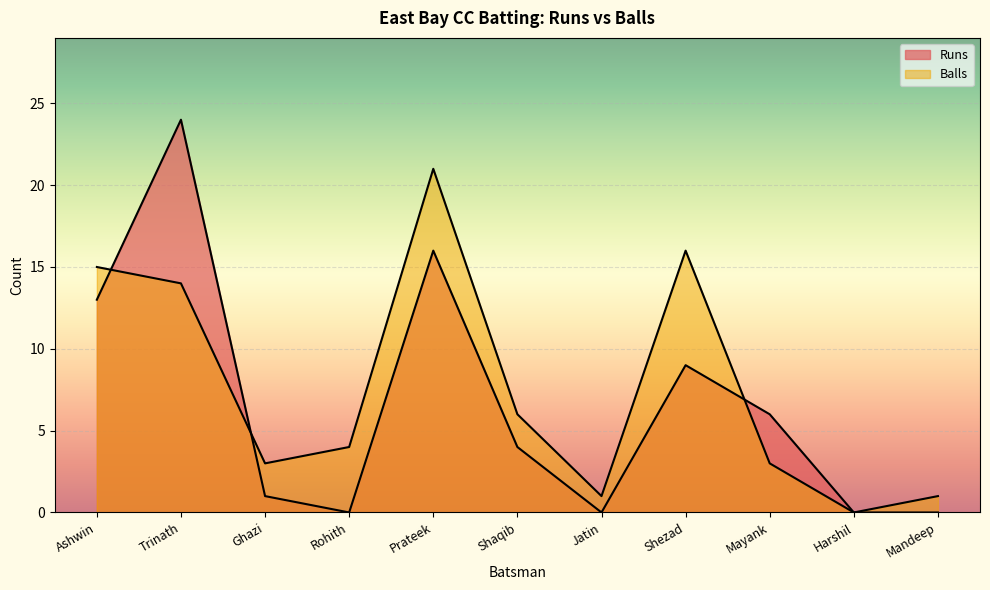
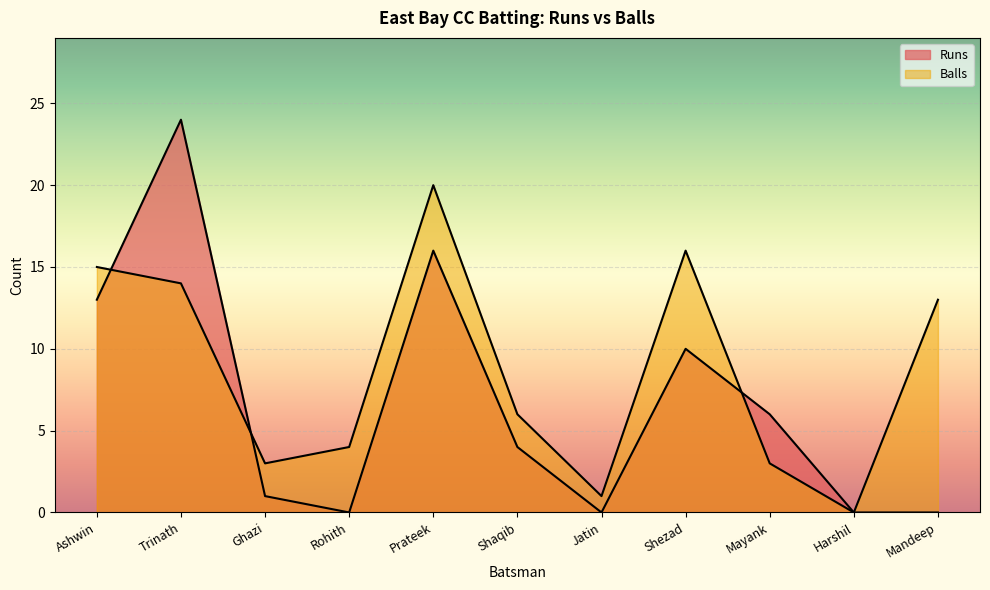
  {
    "Runs": {
      "Ashwin": 13,
      "Trinath": 24,
      "Ghazi": 1,
      "Rohith": 0,
      "Prateek": 16,
      "Shaqib": 4,
      "Jatin": 0,
-     "Shezad": 9,
+     "Shezad": 10,
      "Mayank": 6,
      "Mandeep": 0
    },
    "Balls": {
      "Ashwin": 15,
      "Trinath": 14,
      "Ghazi": 3,
      "Rohith": 4,
-     "Prateek": 21,
+     "Prateek": 20,
      "Shaqib": 6,
      "Jatin": 1,
      "Shezad": 16,
      "Mayank": 3,
-     "Mandeep": 1
+     "Mandeep": 13
    }
  }
